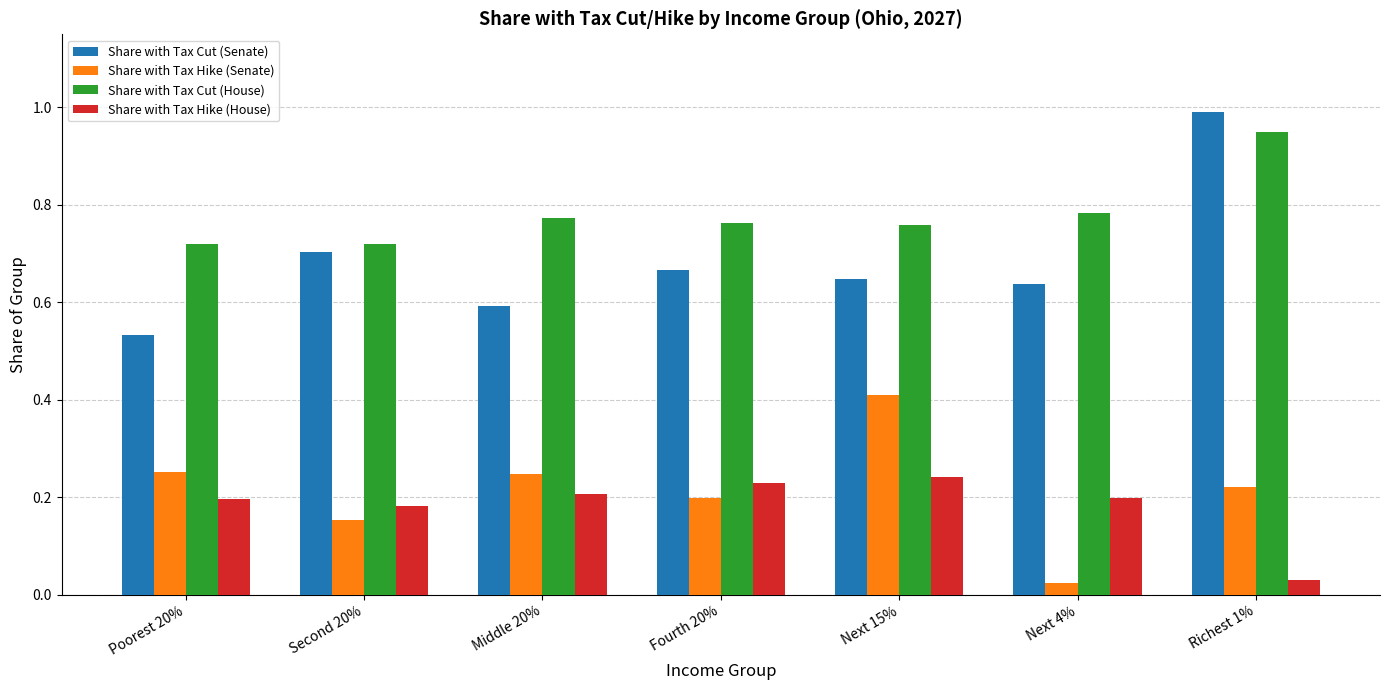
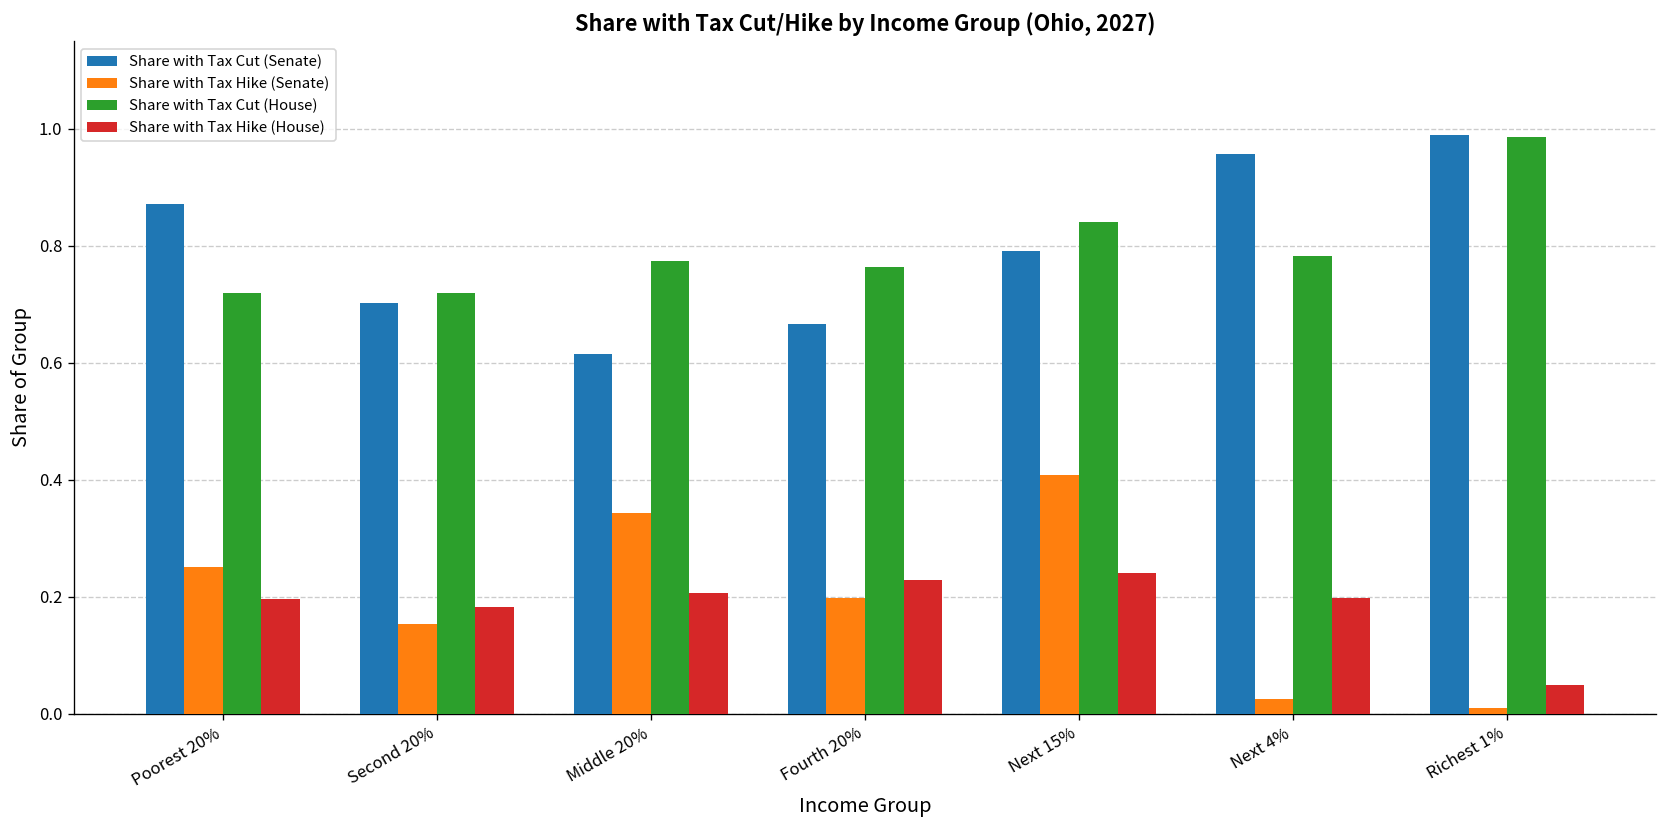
  {
    "Share with Tax Cut (Senate)": {
-     "Poorest 20%": 0.53,
+     "Poorest 20%": 0.87,
      "Second 20%": 0.70,
-     "Middle 20%": 0.59,
+     "Middle 20%": 0.62,
      "Fourth 20%": 0.67,
-     "Next 15%": 0.65,
-     "Next 4%": 0.64,
+     "Next 15%": 0.79,
+     "Next 4%": 0.96,
      "Richest 1%": 0.99
    },
    "Share with Tax Hike (Senate)": {
      "Poorest 20%": 0.25,
      "Second 20%": 0.15,
-     "Middle 20%": 0.25,
+     "Middle 20%": 0.34,
      "Fourth 20%": 0.20,
      "Next 15%": 0.41,
      "Next 4%": 0.02,
-     "Richest 1%": 0.22
+     "Richest 1%": 0.01
    },
    "Share with Tax Cut (House)": {
      "Poorest 20%": 0.72,
      "Second 20%": 0.72,
      "Middle 20%": 0.77,
      "Fourth 20%": 0.76,
-     "Next 15%": 0.76,
+     "Next 15%": 0.84,
      "Next 4%": 0.78,
-     "Richest 1%": 0.95
+     "Richest 1%": 0.99
    },
    "Share with Tax Hike (House)": {
      "Poorest 20%": 0.20,
      "Second 20%": 0.18,
      "Middle 20%": 0.21,
      "Fourth 20%": 0.23,
      "Next 15%": 0.24,
      "Next 4%": 0.20,
-     "Richest 1%": 0.03
+     "Richest 1%": 0.05
    }
  }
